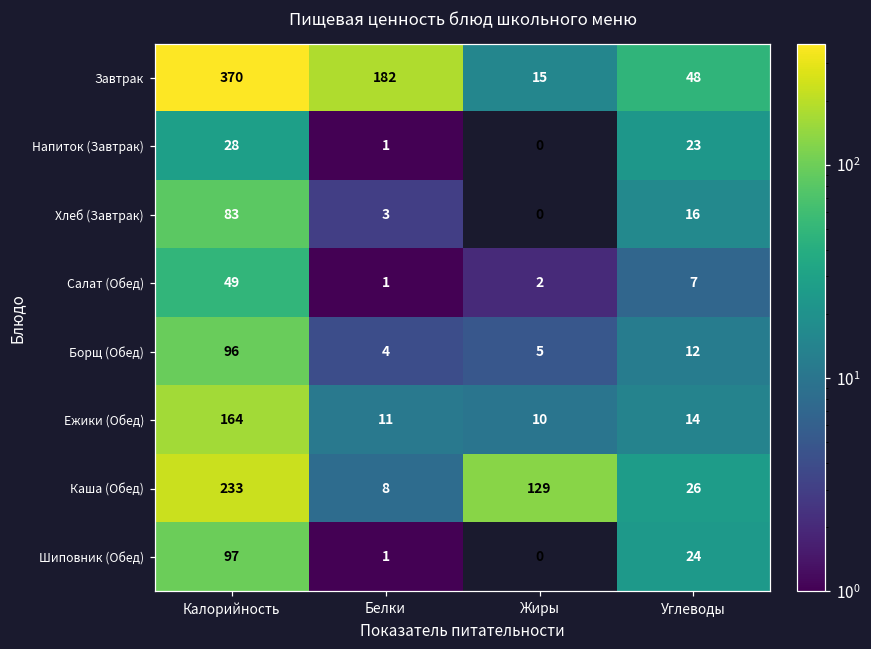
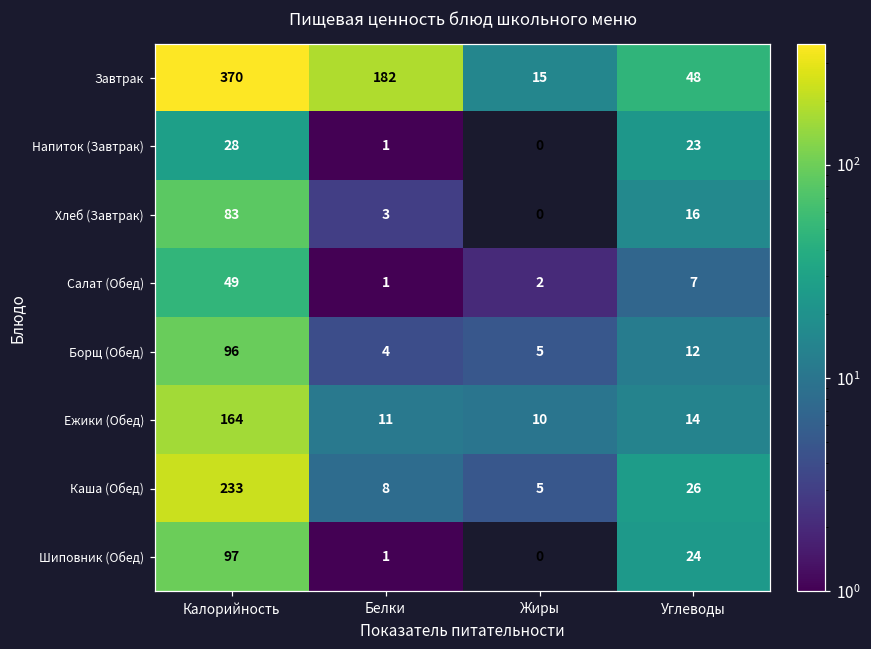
  {
    "Завтрак": {
      "Калорийность": 370,
      "Белки": 182,
      "Жиры": 15,
      "Углеводы": 48
    },
    "Напиток (Завтрак)": {
      "Калорийность": 28,
      "Белки": 1,
      "Углеводы": 23
    },
    "Хлеб (Завтрак)": {
      "Калорийность": 83,
      "Белки": 3,
      "Углеводы": 16
    },
    "Салат (Обед)": {
      "Калорийность": 49,
      "Белки": 1,
      "Жиры": 2,
      "Углеводы": 7
    },
    "Борщ (Обед)": {
      "Калорийность": 96,
      "Белки": 4,
      "Жиры": 5,
      "Углеводы": 12
    },
    "Ежики (Обед)": {
      "Калорийность": 164,
      "Белки": 11,
      "Жиры": 10,
      "Углеводы": 14
    },
    "Каша (Обед)": {
      "Калорийность": 233,
      "Белки": 8,
-     "Жиры": 129,
+     "Жиры": 5,
      "Углеводы": 26
    },
    "Шиповник (Обед)": {
      "Калорийность": 97,
      "Белки": 1,
      "Углеводы": 24
    }
  }
